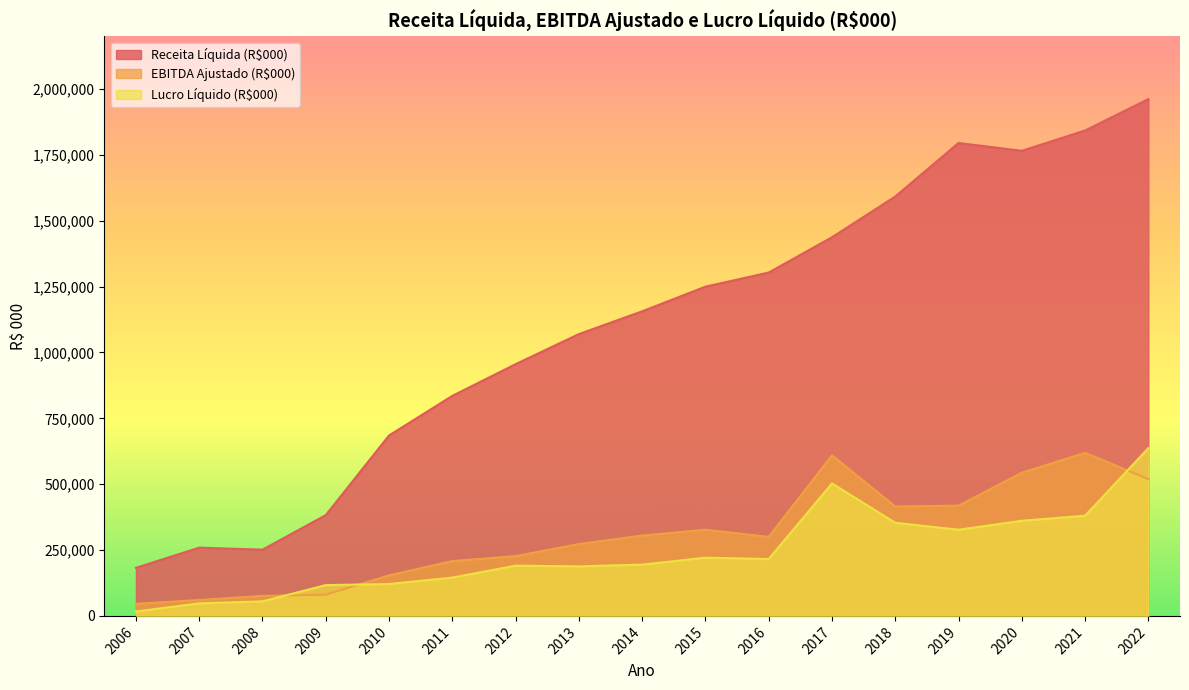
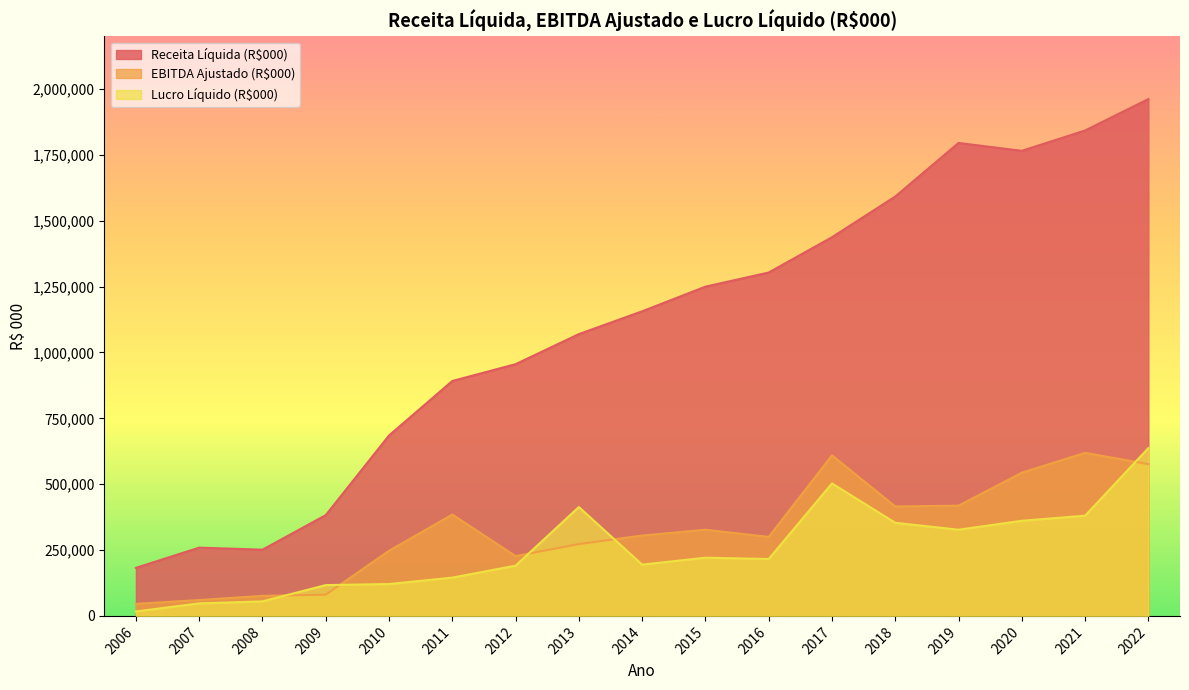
  {
    "Receita Líquida (R$000)": {
      "2006": "180,000",
      "2007": "260,000",
      "2008": "250,000",
      "2009": "380,000",
      "2010": "680,000",
-     "2011": "840,000",
+     "2011": "890,000",
      "2012": "960,000",
      "2013": "1,070,000",
      "2014": "1,160,000",
      "2015": "1,250,000",
      "2016": "1,300,000",
      "2017": "1,440,000",
      "2018": "1,590,000",
      "2019": "1,800,000",
      "2020": "1,770,000",
      "2021": "1,840,000",
      "2022": "1,960,000"
    },
    "EBITDA Ajustado (R$000)": {
      "2006": "50,000",
      "2007": "60,000",
      "2008": "80,000",
      "2009": "80,000",
-     "2010": "150,000",
-     "2011": "210,000",
+     "2010": "250,000",
+     "2011": "380,000",
      "2012": "230,000",
      "2013": "270,000",
      "2014": "300,000",
      "2015": "330,000",
      "2016": "300,000",
      "2017": "610,000",
      "2018": "420,000",
      "2019": "420,000",
      "2020": "540,000",
      "2021": "620,000",
-     "2022": "520,000"
+     "2022": "580,000"
    },
    "Lucro Líquido (R$000)": {
      "2006": "20,000",
      "2007": "50,000",
      "2008": "60,000",
      "2009": "120,000",
      "2010": "120,000",
      "2011": "150,000",
      "2012": "190,000",
-     "2013": "190,000",
+     "2013": "410,000",
      "2014": "190,000",
      "2015": "220,000",
      "2016": "220,000",
      "2017": "500,000",
      "2018": "350,000",
      "2019": "330,000",
      "2020": "360,000",
      "2021": "380,000",
      "2022": "640,000"
    }
  }
